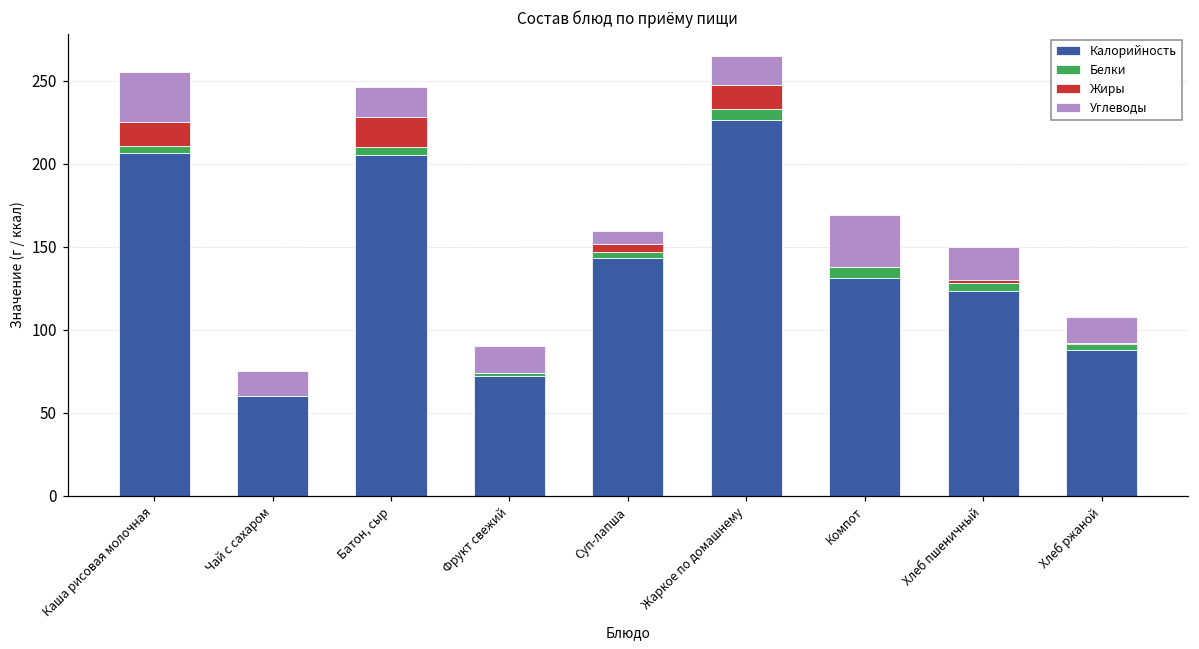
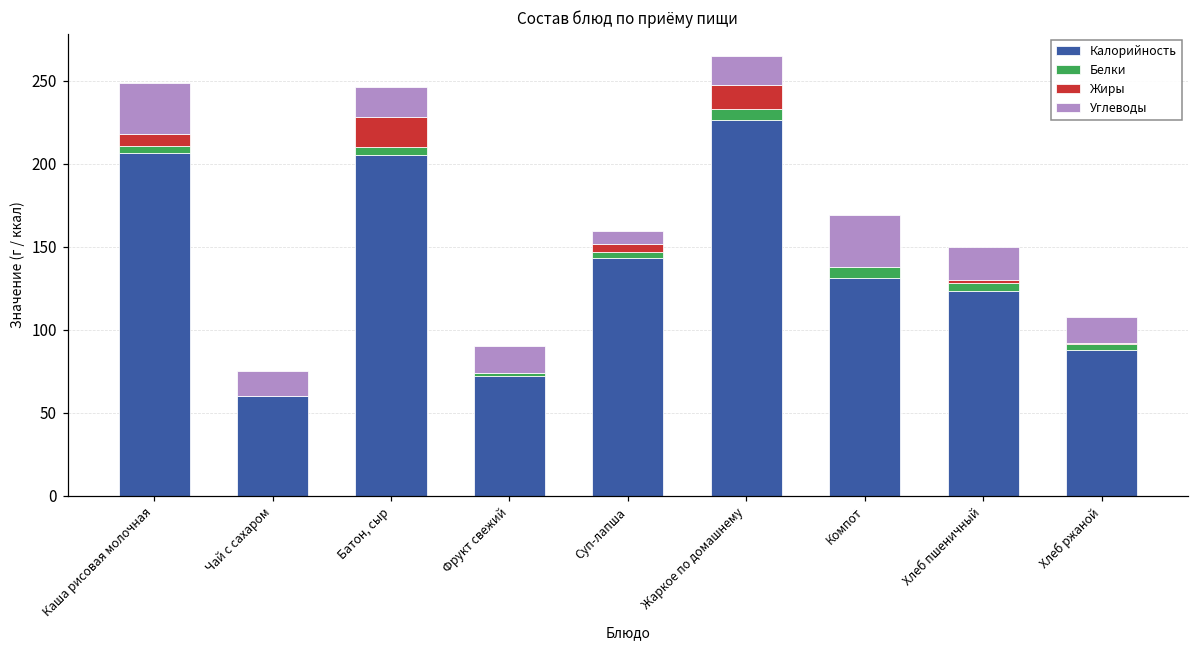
  {
    "Калорийность": {
      "Каша рисовая молочная": 206,
      "Чай с сахаром": 60,
      "Батон, сыр": 205,
      "Фрукт свежий": 72,
      "Суп-лапша": 143,
      "Жаркое по домашнему": 226,
      "Компот": 131,
      "Хлеб пшеничный": 123,
      "Хлеб ржаной": 88
    },
    "Белки": {
      "Каша рисовая молочная": 4,
      "Батон, сыр": 5,
      "Суп-лапша": 4,
      "Жаркое по домашнему": 7,
      "Компот": 7,
      "Хлеб пшеничный": 5,
      "Хлеб ржаной": 3
    },
    "Жиры": {
-     "Каша рисовая молочная": 14,
+     "Каша рисовая молочная": 8,
      "Батон, сыр": 18,
      "Суп-лапша": 4,
      "Жаркое по домашнему": 14,
      "Хлеб пшеничный": 2
    },
    "Углеводы": {
      "Каша рисовая молочная": 30,
      "Чай с сахаром": 15,
      "Батон, сыр": 19,
      "Фрукт свежий": 16,
      "Суп-лапша": 8,
      "Жаркое по домашнему": 18,
      "Компот": 32,
      "Хлеб пшеничный": 20,
      "Хлеб ржаной": 16
    }
  }
